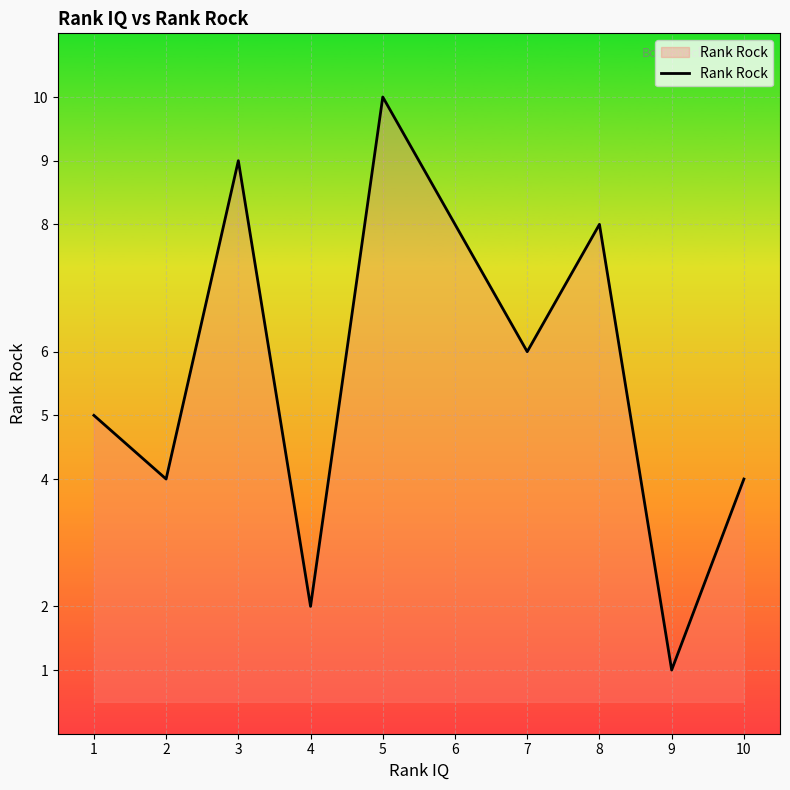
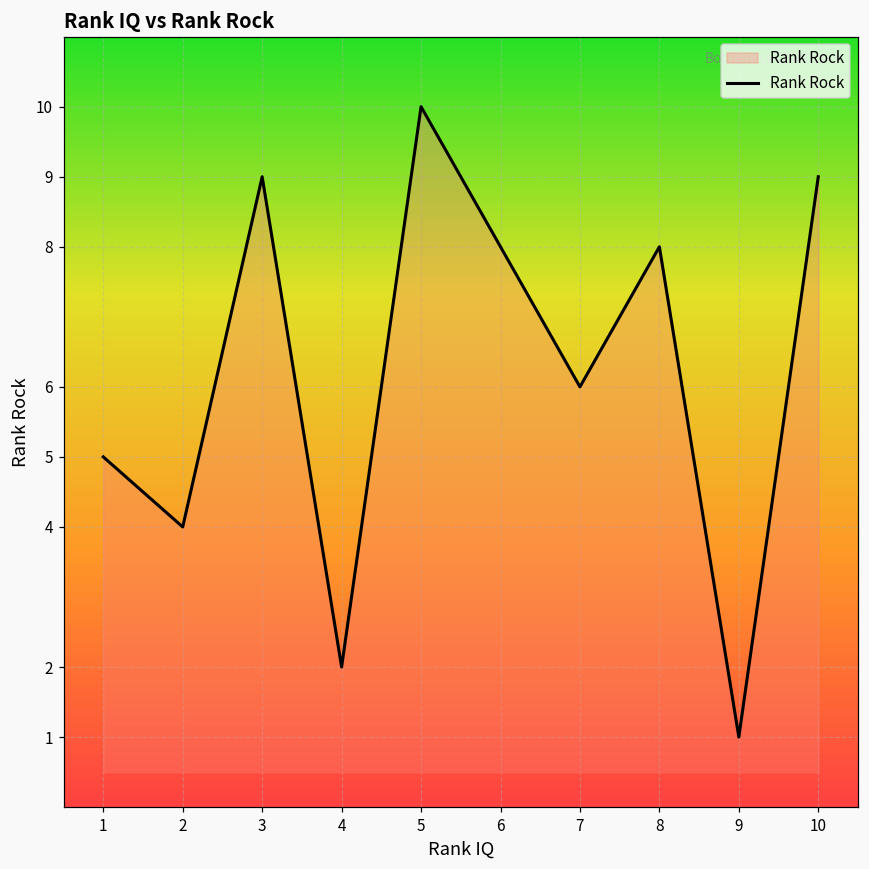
  {
    "1": 5,
    "2": 4,
    "3": 9,
    "4": 2,
    "5": 10,
    "6": 8,
    "7": 6,
    "8": 8,
    "9": 1,
-   "10": 4
+   "10": 9
  }
